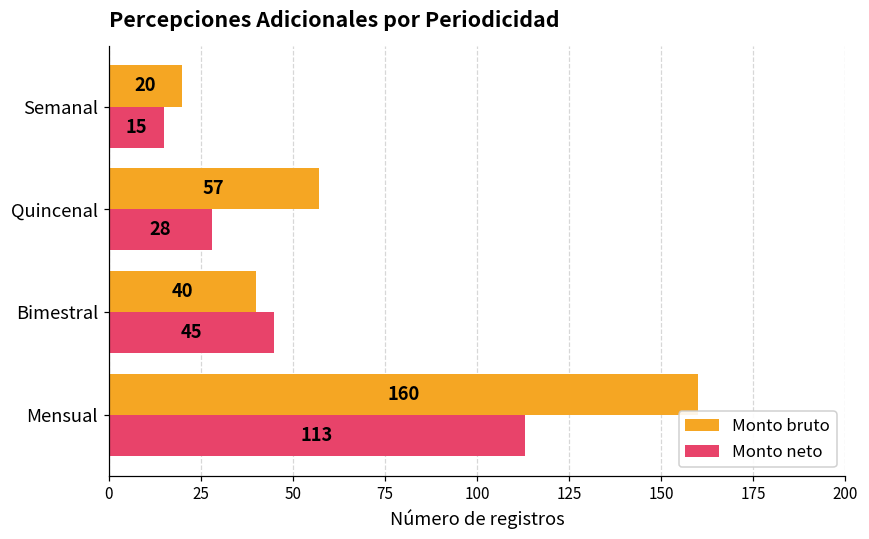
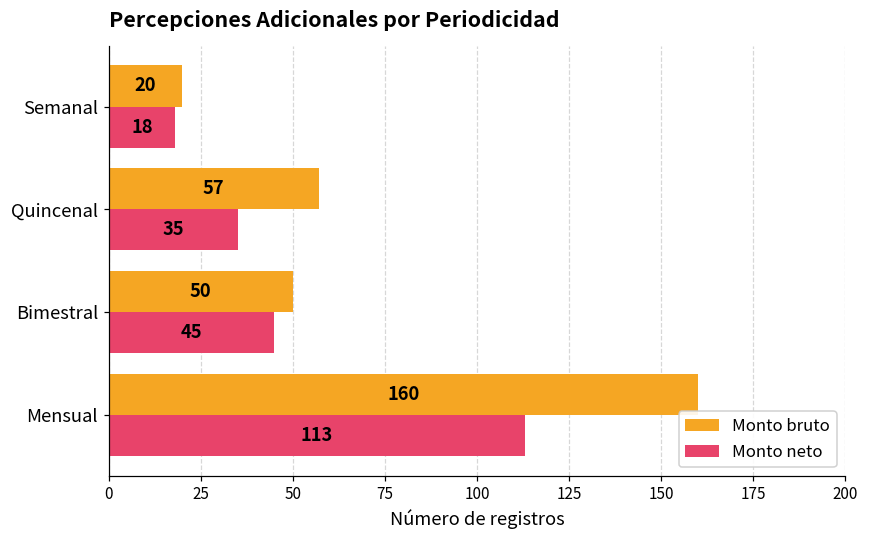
  {
    "Monto bruto": {
      "Semanal": 20,
      "Quincenal": 57,
-     "Bimestral": 40,
+     "Bimestral": 50,
      "Mensual": 160
    },
    "Monto neto": {
-     "Semanal": 15,
-     "Quincenal": 28,
+     "Semanal": 18,
+     "Quincenal": 35,
      "Bimestral": 45,
      "Mensual": 113
    }
  }
